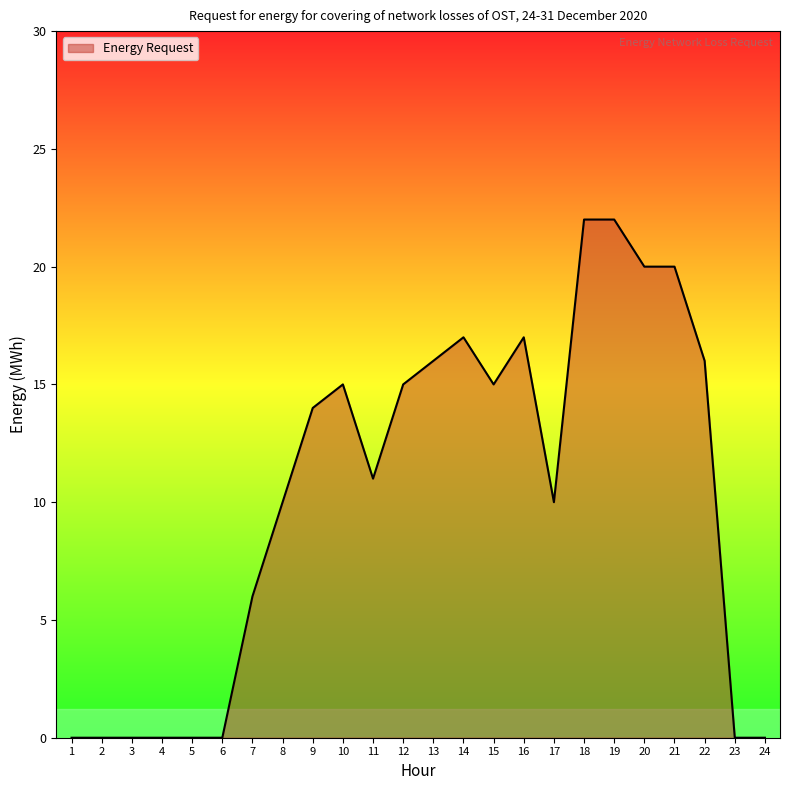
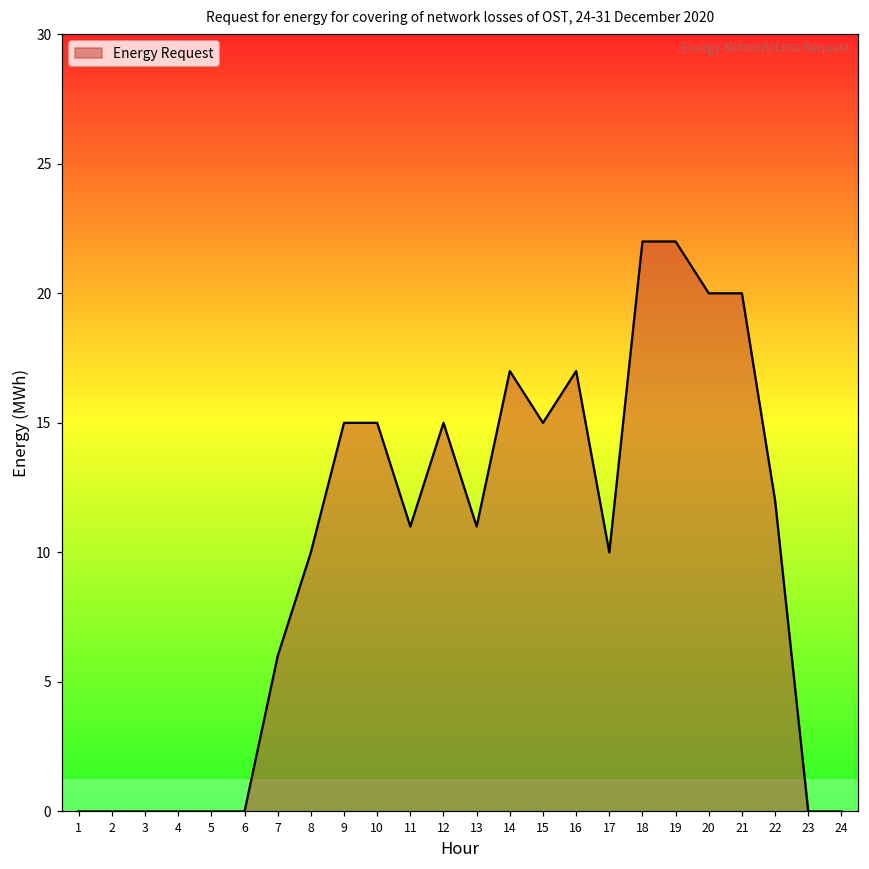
  {
    "7": 6,
    "8": 10,
-   "9": 14,
+   "9": 15,
    "10": 15,
    "11": 11,
    "12": 15,
-   "13": 16,
+   "13": 11,
    "14": 17,
    "15": 15,
    "16": 17,
    "17": 10,
    "18": 22,
    "19": 22,
    "20": 20,
    "21": 20,
-   "22": 16
+   "22": 12
  }
